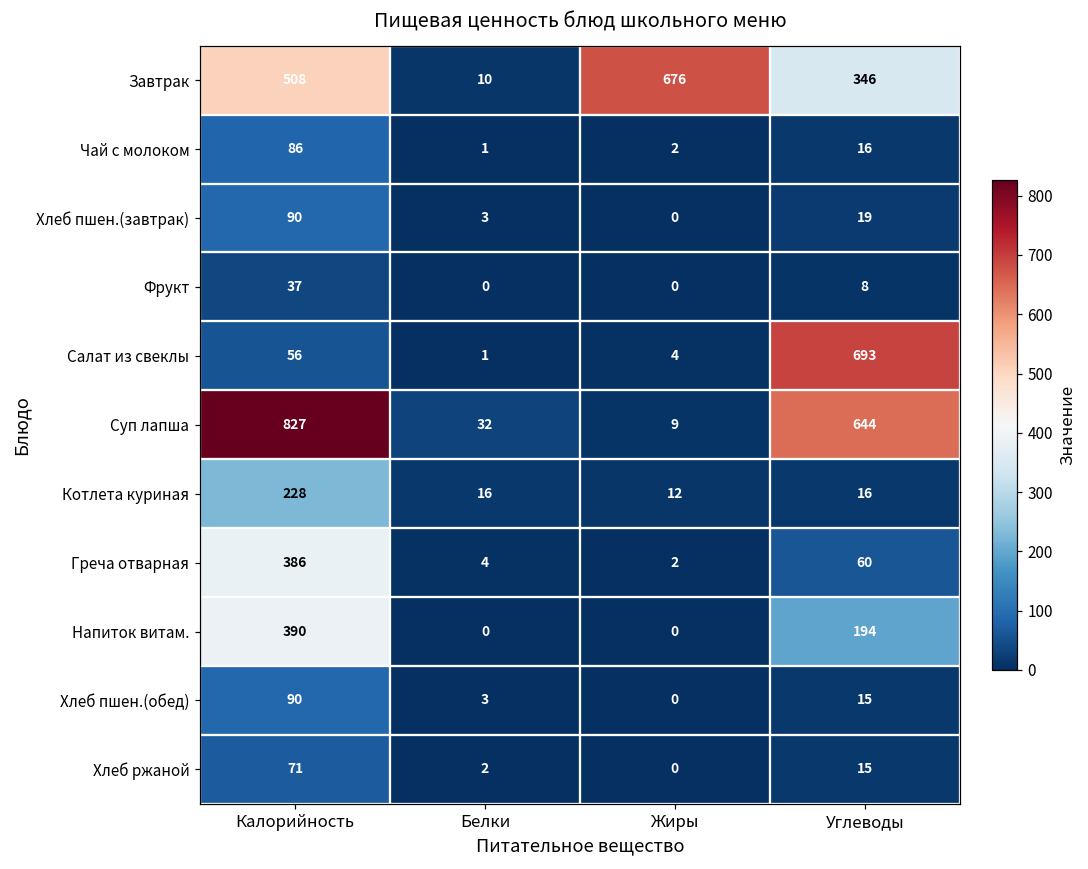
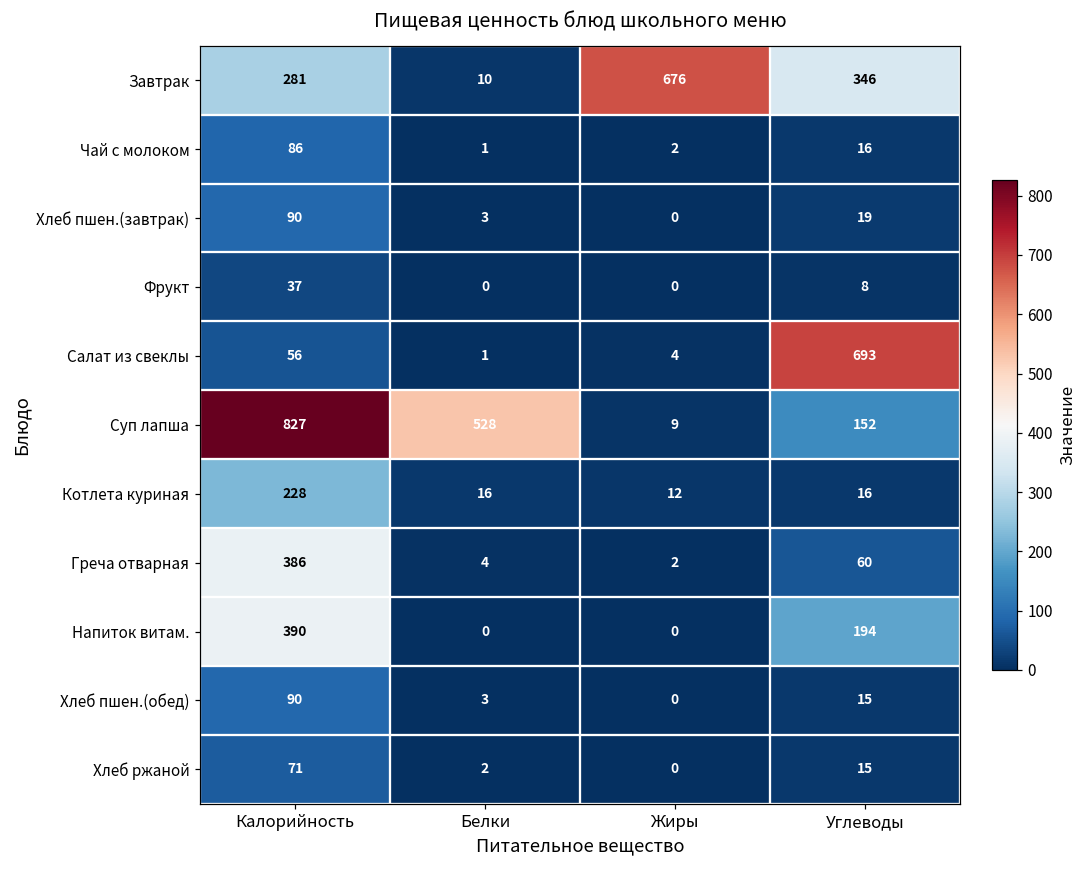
  {
    "Завтрак": {
-     "Калорийность": 508,
+     "Калорийность": 281,
      "Белки": 10,
      "Жиры": 676,
      "Углеводы": 346
    },
    "Чай с молоком": {
      "Калорийность": 86,
      "Белки": 1,
      "Жиры": 2,
      "Углеводы": 16
    },
    "Хлеб пшен.(завтрак)": {
      "Калорийность": 90,
      "Белки": 3,
      "Жиры": 0,
      "Углеводы": 19
    },
    "Фрукт": {
      "Калорийность": 37,
      "Белки": 0,
      "Жиры": 0,
      "Углеводы": 8
    },
    "Салат из свеклы": {
      "Калорийность": 56,
      "Белки": 1,
      "Жиры": 4,
      "Углеводы": 693
    },
    "Суп лапша": {
      "Калорийность": 827,
-     "Белки": 32,
+     "Белки": 528,
      "Жиры": 9,
-     "Углеводы": 644
+     "Углеводы": 152
    },
    "Котлета куриная": {
      "Калорийность": 228,
      "Белки": 16,
      "Жиры": 12,
      "Углеводы": 16
    },
    "Греча отварная": {
      "Калорийность": 386,
      "Белки": 4,
      "Жиры": 2,
      "Углеводы": 60
    },
    "Напиток витам.": {
      "Калорийность": 390,
      "Белки": 0,
      "Жиры": 0,
      "Углеводы": 194
    },
    "Хлеб пшен.(обед)": {
      "Калорийность": 90,
      "Белки": 3,
      "Жиры": 0,
      "Углеводы": 15
    },
    "Хлеб ржаной": {
      "Калорийность": 71,
      "Белки": 2,
      "Жиры": 0,
      "Углеводы": 15
    }
  }
